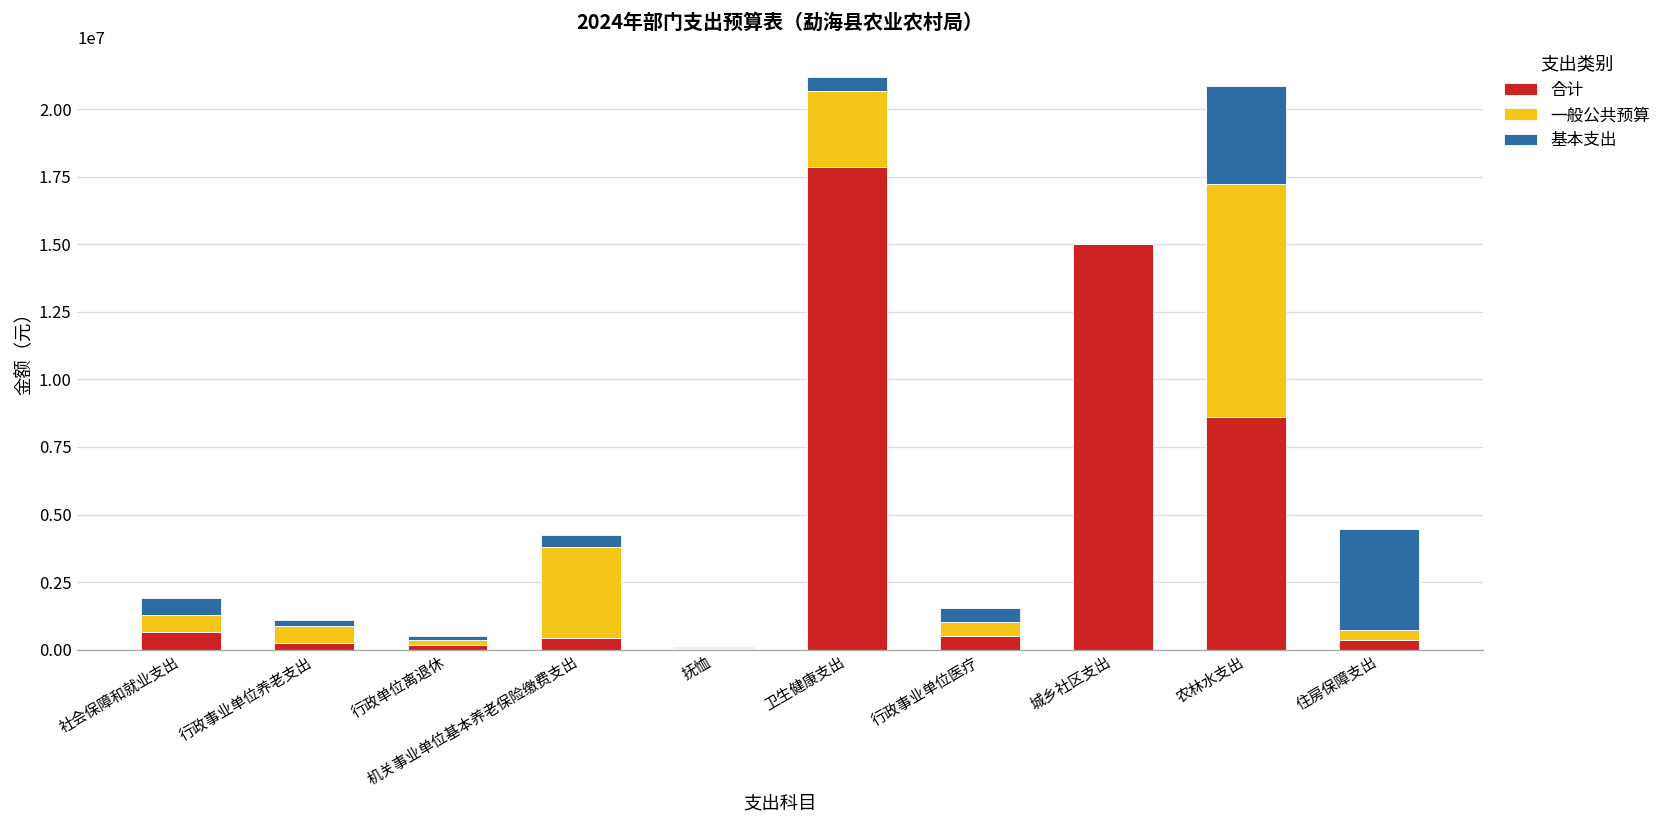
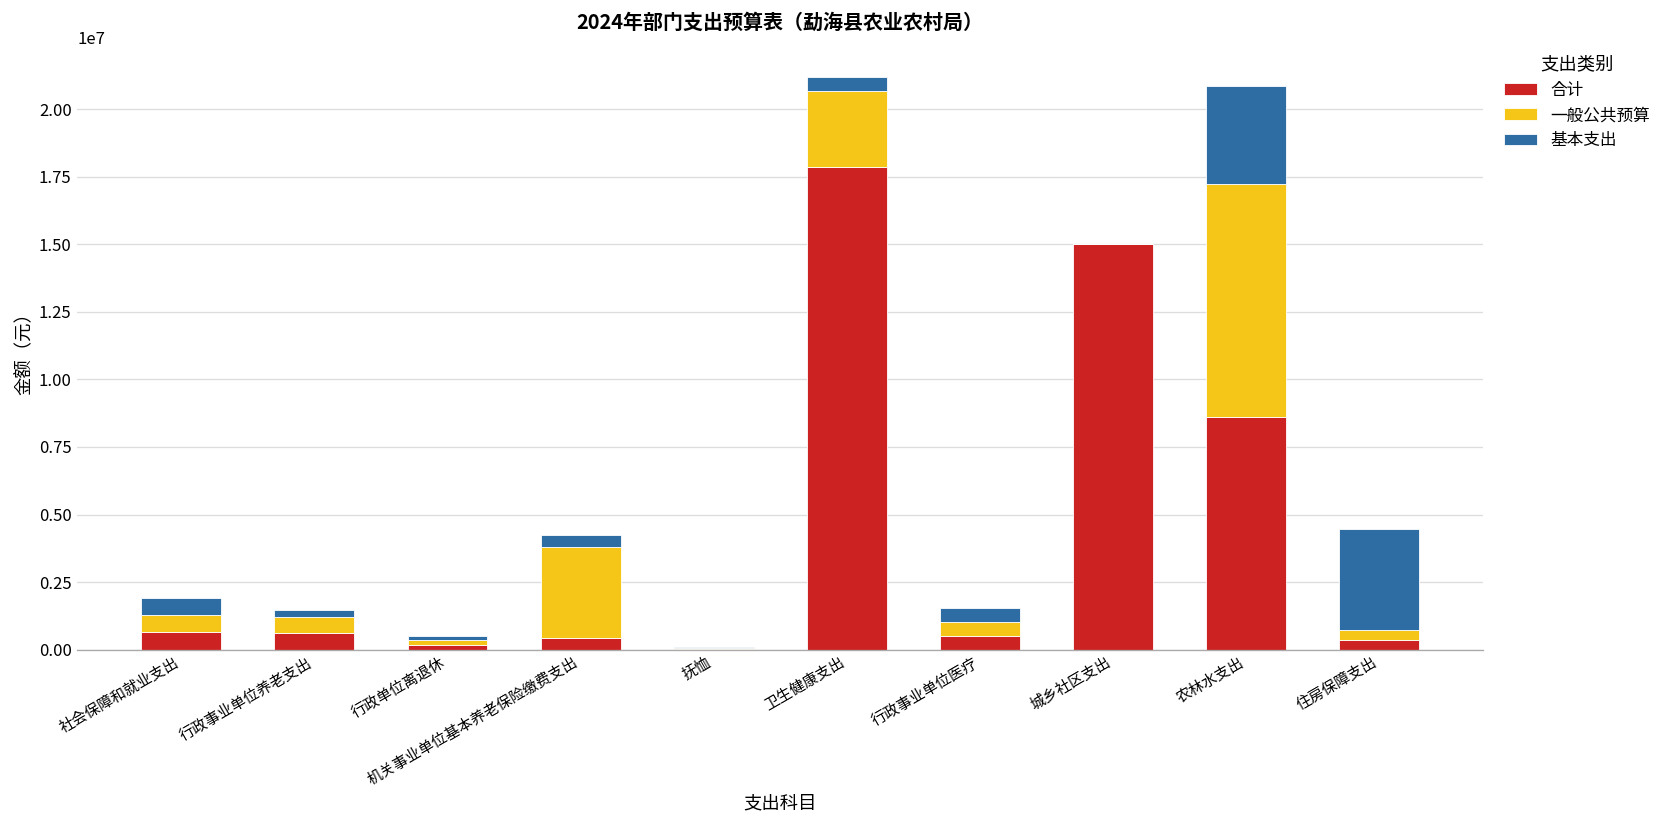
  {
    "合计": {
      "社会保障和就业支出": 600000,
-     "行政事业单位养老支出": 300000,
+     "行政事业单位养老支出": 600000,
      "行政单位离退休": 200000,
      "机关事业单位基本养老保险缴费支出": 400000,
      "卫生健康支出": 17900000,
      "行政事业单位医疗": 500000,
      "城乡社区支出": 15000000,
      "农林水支出": 8600000,
      "住房保障支出": 400000
    },
    "一般公共预算": {
      "社会保障和就业支出": 600000,
      "行政事业单位养老支出": 600000,
      "行政单位离退休": 200000,
      "机关事业单位基本养老保险缴费支出": 3400000,
      "卫生健康支出": 2800000,
      "行政事业单位医疗": 500000,
      "城乡社区支出": 0,
      "农林水支出": 8600000,
      "住房保障支出": 400000
    },
    "基本支出": {
      "社会保障和就业支出": 600000,
      "行政事业单位养老支出": 200000,
      "行政单位离退休": 200000,
      "机关事业单位基本养老保险缴费支出": 400000,
      "卫生健康支出": 500000,
      "行政事业单位医疗": 500000,
      "城乡社区支出": 0,
      "农林水支出": 3600000,
      "住房保障支出": 3700000
    }
  }
